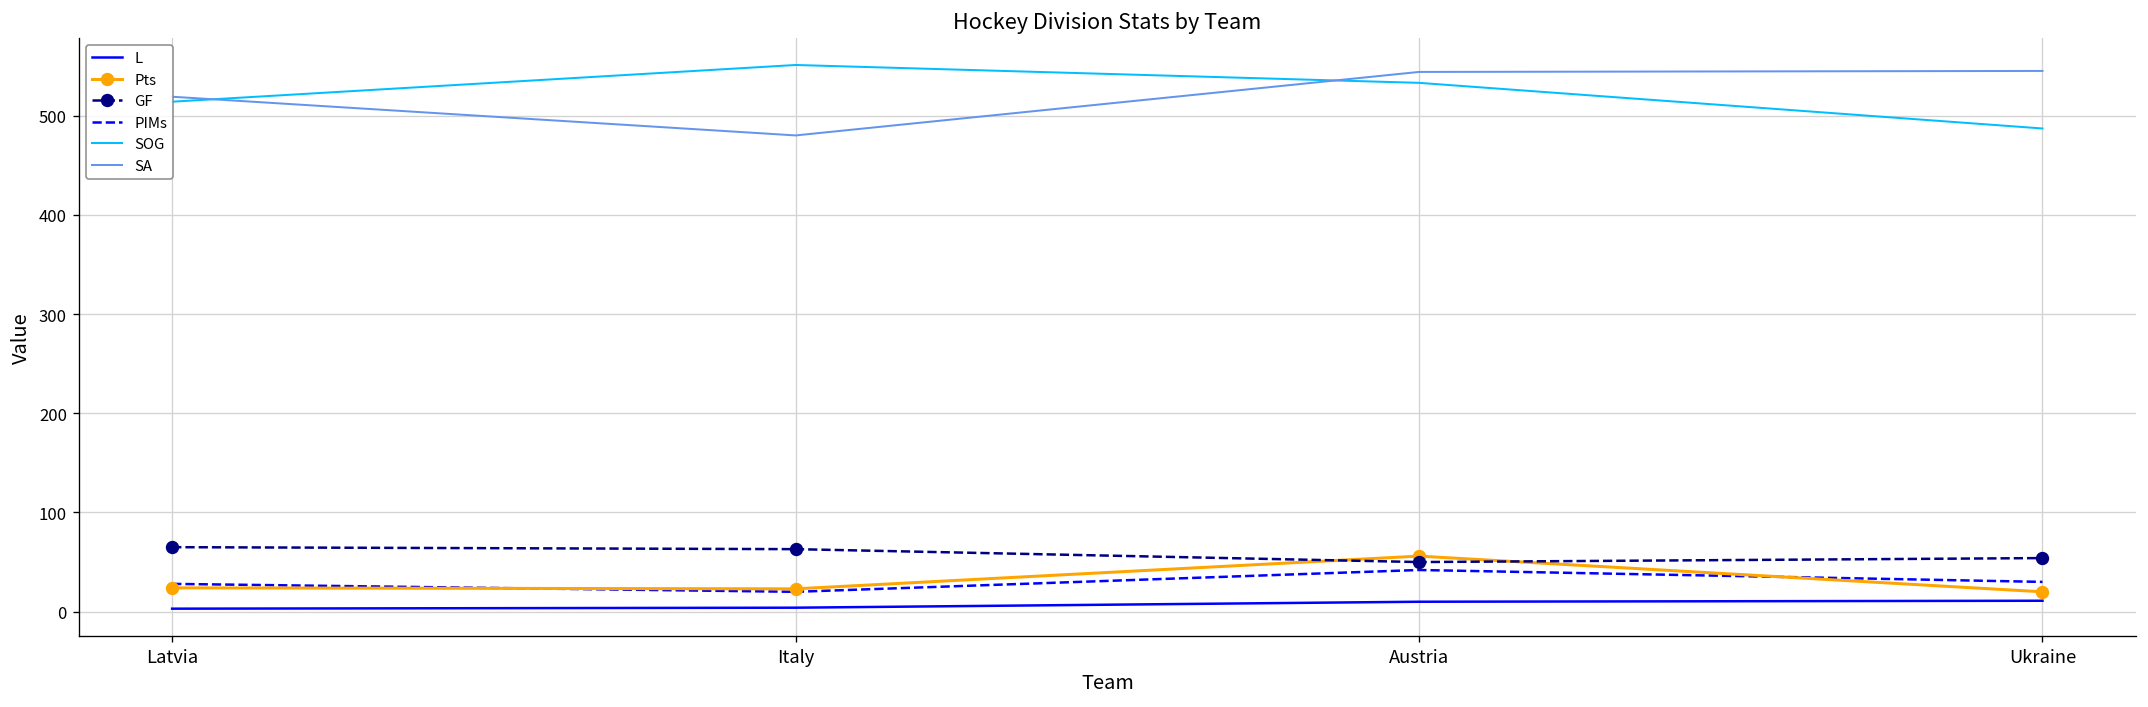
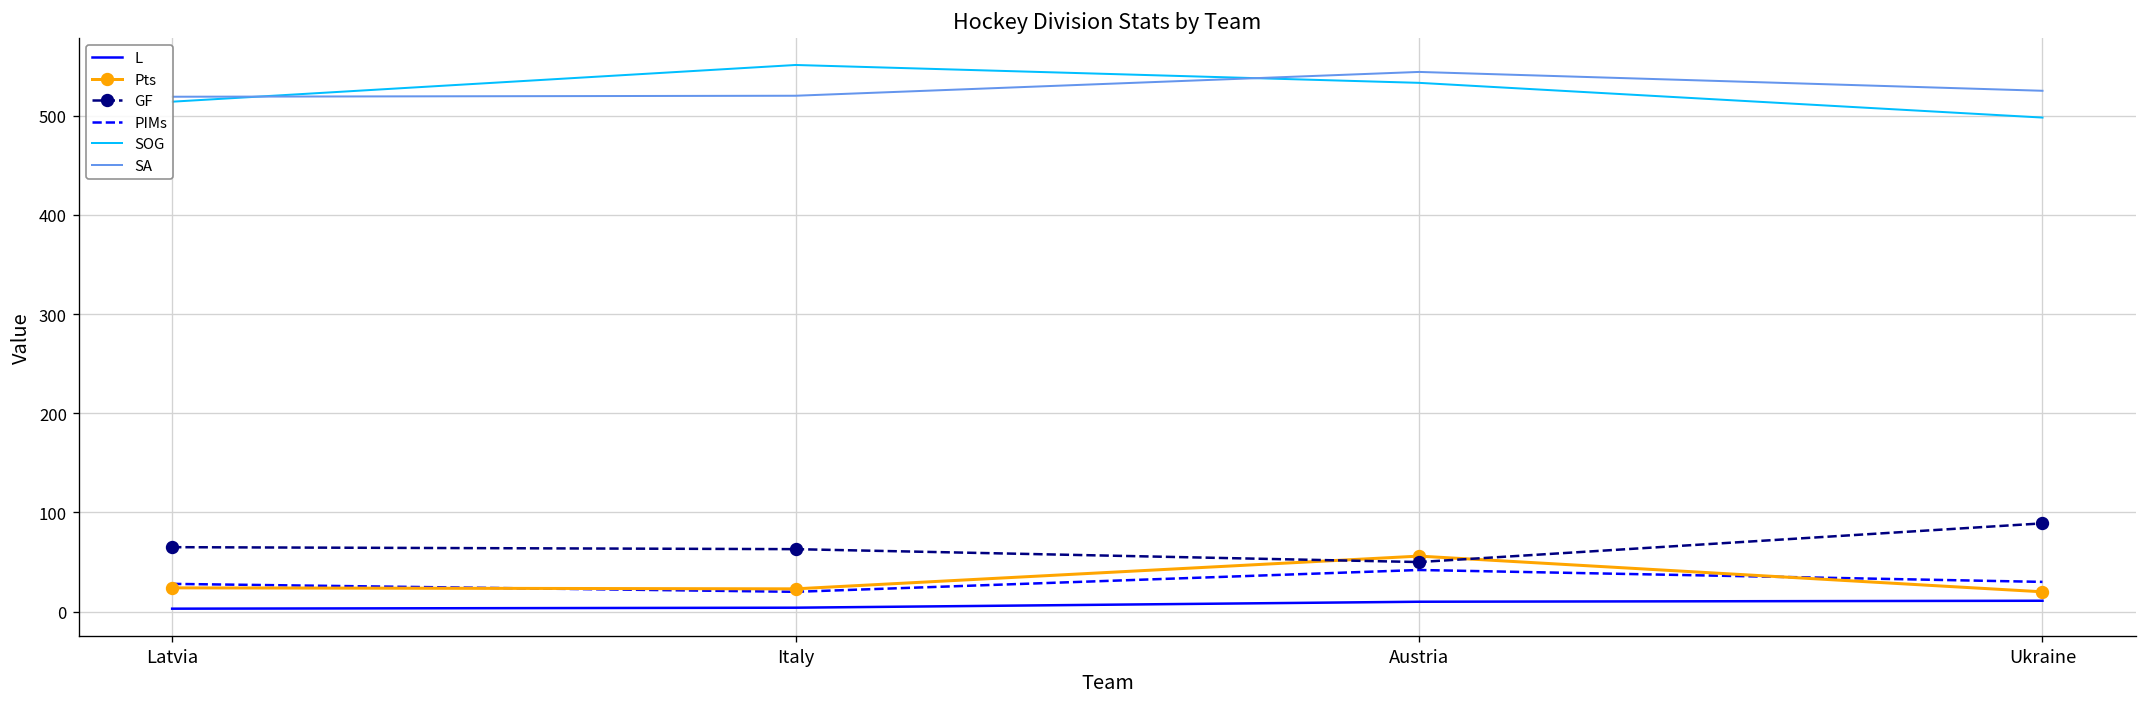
  {
    "Pts": {
      "Latvia": 20,
      "Austria": 60,
      "Ukraine": 20
    },
    "GF": {
      "Latvia": 70,
      "Italy": 60,
      "Austria": 50,
-     "Ukraine": 50
+     "Ukraine": 90
    },
    "SOG": {
      "Italy": 550,
      "Austria": 530,
-     "Ukraine": 490
+     "Ukraine": 500
    },
    "SA": {
-     "Italy": 480,
+     "Italy": 520,
      "Austria": 540,
-     "Ukraine": 550
+     "Ukraine": 530
    }
  }
